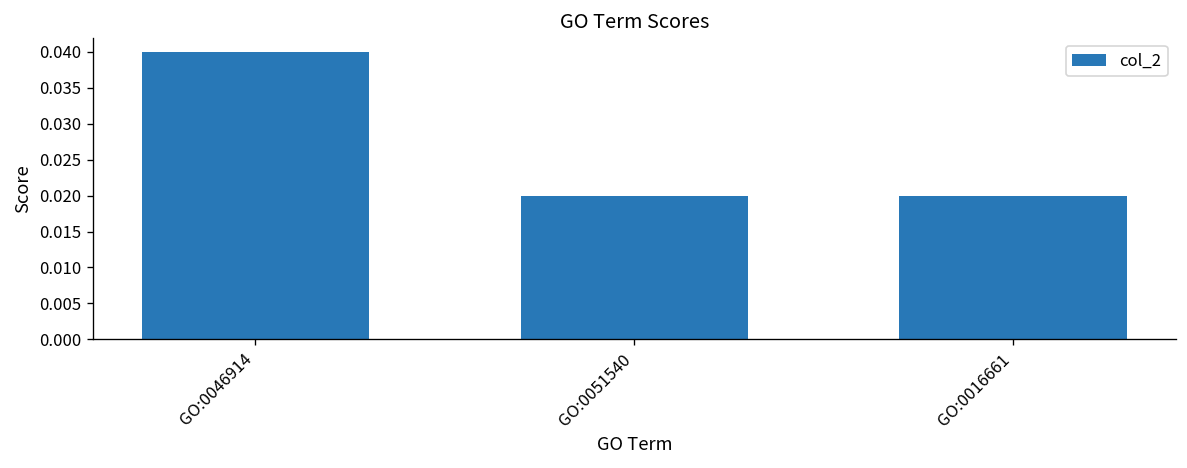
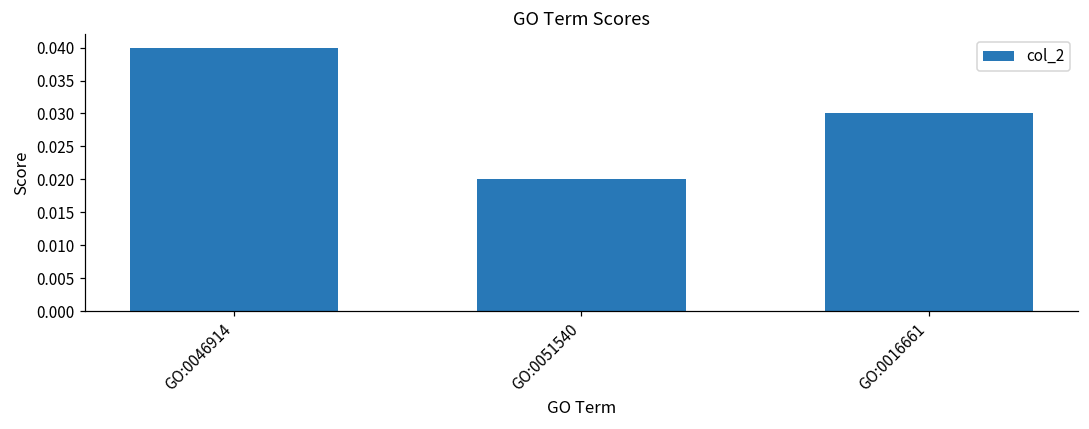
  {
    "GO:0046914": 0.04,
    "GO:0051540": 0.02,
-   "GO:0016661": 0.02
+   "GO:0016661": 0.03
  }
